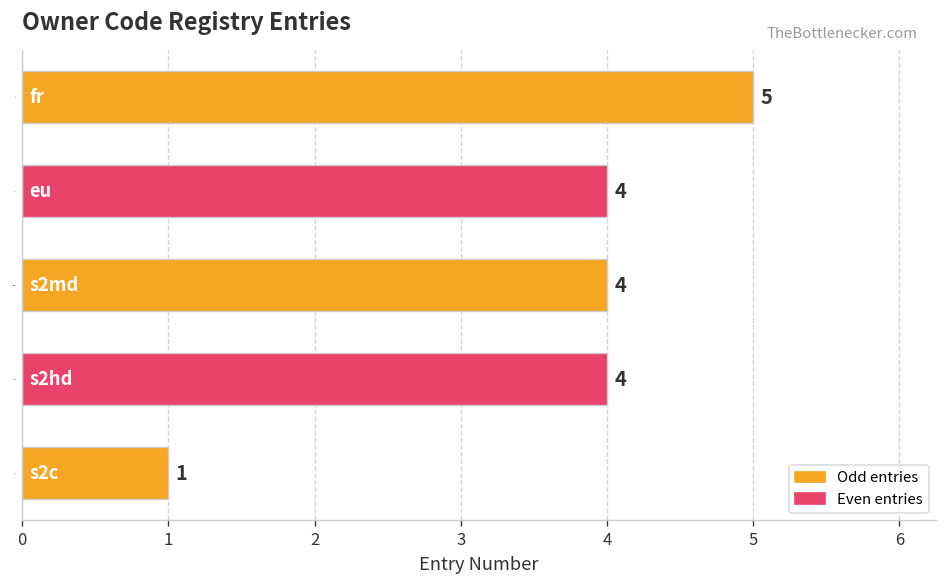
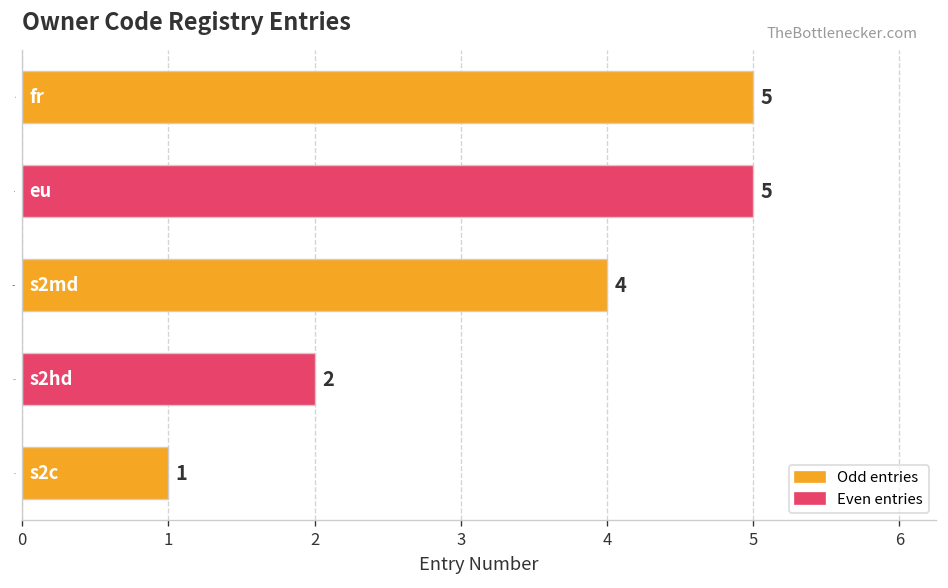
  {
    "fr": 5,
-   "eu": 4,
+   "eu": 5,
    "s2md": 4,
-   "s2hd": 4,
+   "s2hd": 2,
    "s2c": 1
  }
